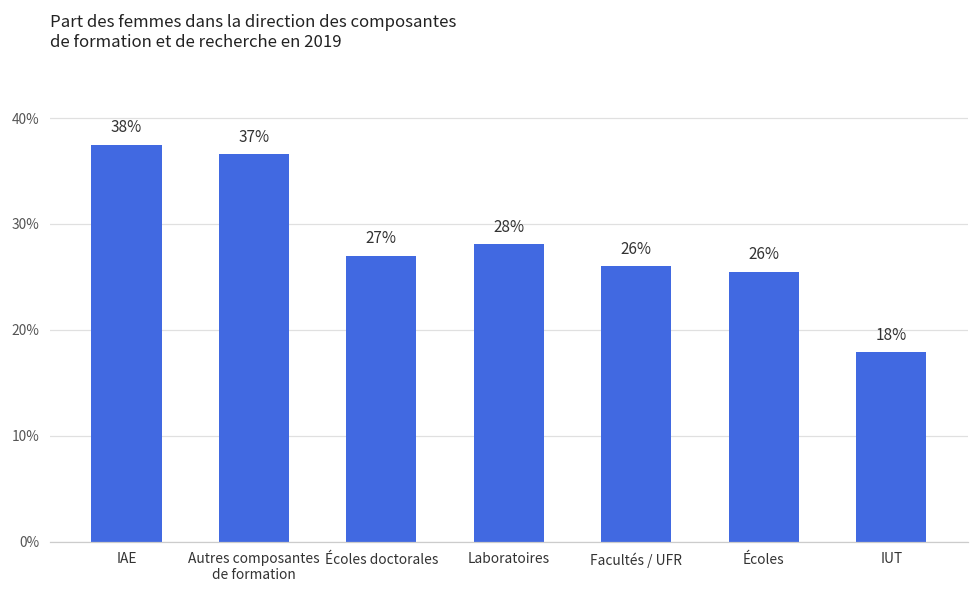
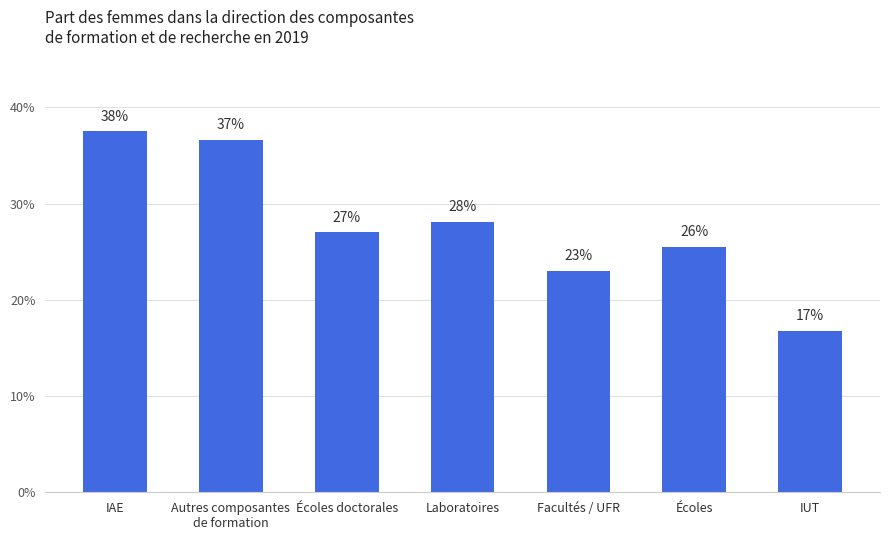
  {
    "IAE": "38%",
    "Autres composantes de formation": "37%",
    "Écoles doctorales": "27%",
    "Laboratoires": "28%",
-   "Facultés / UFR": "26%",
+   "Facultés / UFR": "23%",
    "Écoles": "26%",
-   "IUT": "18%"
+   "IUT": "17%"
  }
